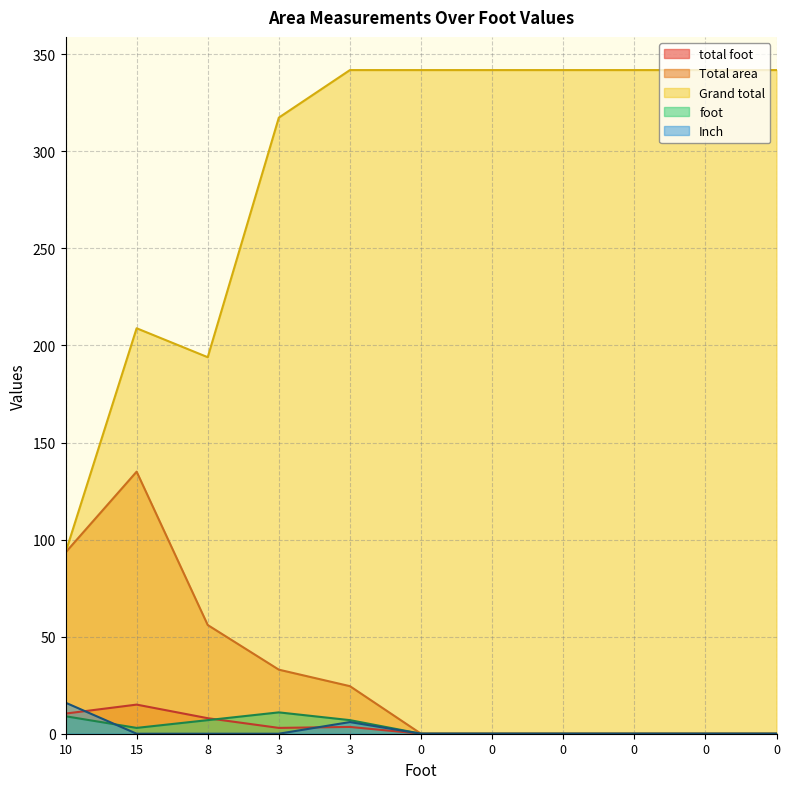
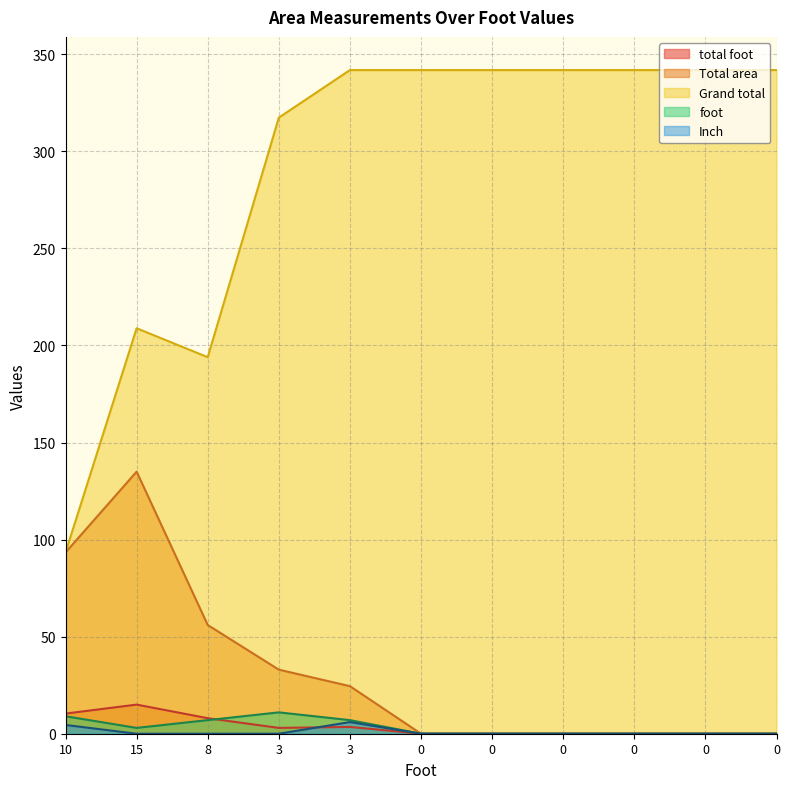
  {
    "Grand total": {
      "15": 209,
      "8": 194
    },
    "foot": {
      "10": 9,
      "15": 3
    },
    "Inch": {
-     "10": 16,
+     "10": 5,
      "15": 0,
      "8": 0
    }
  }
